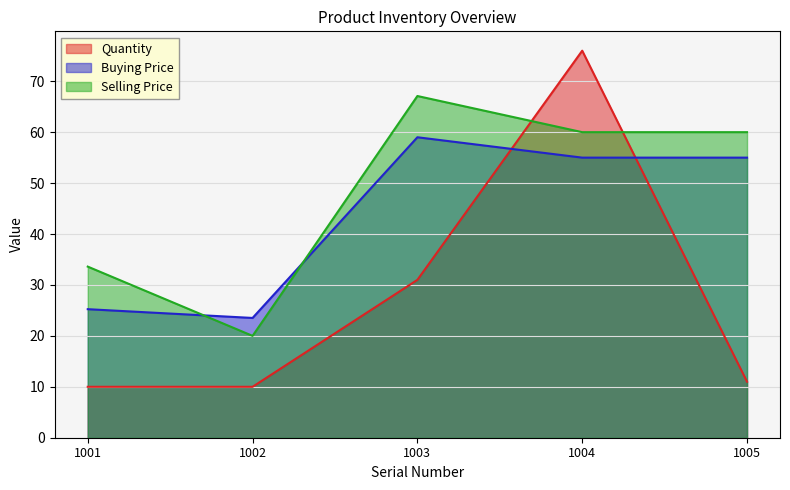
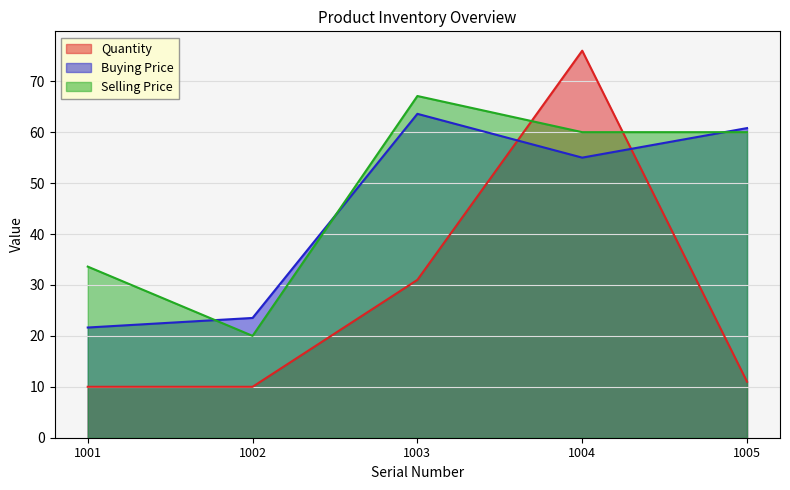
  {
    "Quantity": {
      "1001": 10,
      "1002": 10,
      "1003": 31,
      "1004": 76,
      "1005": 11
    },
    "Buying Price": {
-     "1001": 25,
+     "1001": 22,
      "1002": 24,
-     "1003": 59,
+     "1003": 64,
      "1004": 55,
-     "1005": 55
+     "1005": 61
    },
    "Selling Price": {
      "1001": 34,
      "1002": 20,
      "1003": 67,
      "1004": 60,
      "1005": 60
    }
  }
